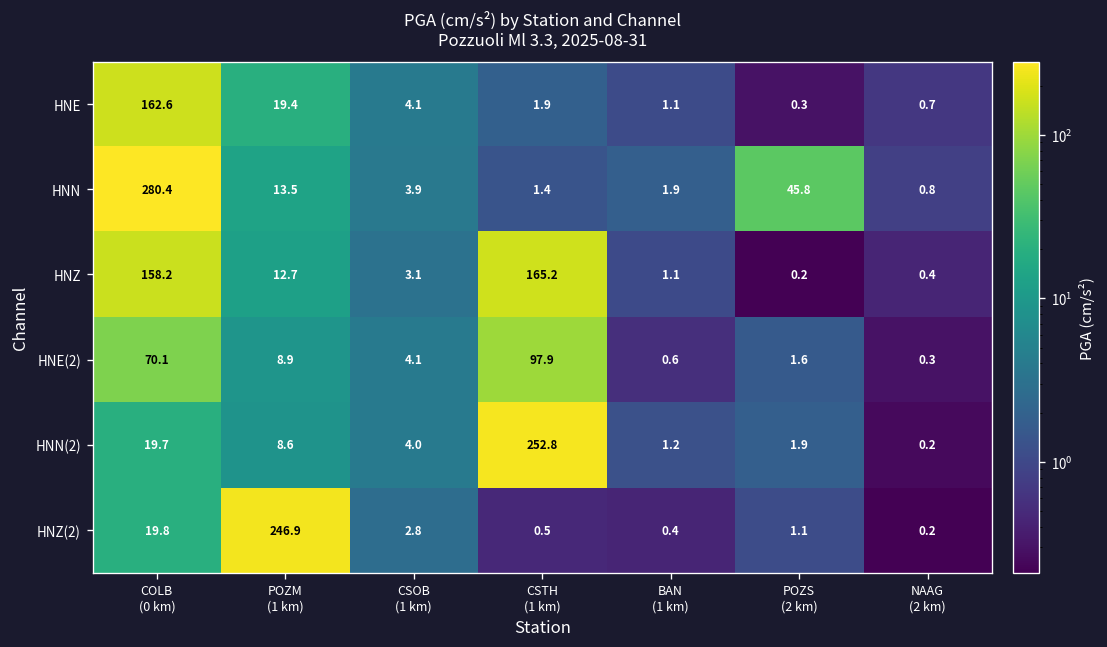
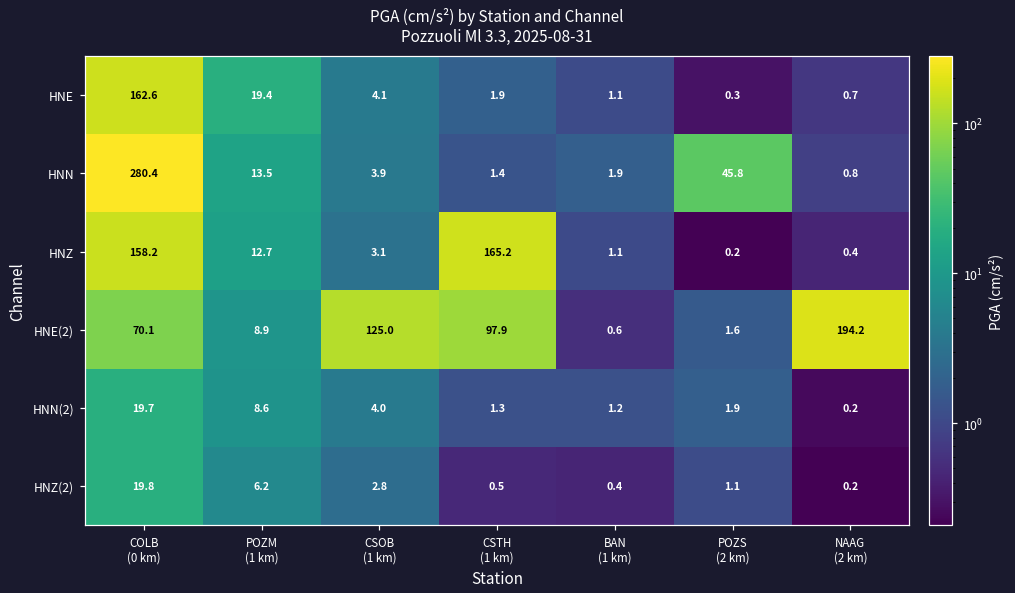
  {
    "HNE": {
      "COLB (0 km)": 162.6,
      "POZM (1 km)": 19.4,
      "CSOB (1 km)": 4.1,
      "CSTH (1 km)": 1.9,
      "BAN (1 km)": 1.1,
      "POZS (2 km)": 0.3,
      "NAAG (2 km)": 0.7
    },
    "HNN": {
      "COLB (0 km)": 280.4,
      "POZM (1 km)": 13.5,
      "CSOB (1 km)": 3.9,
      "CSTH (1 km)": 1.4,
      "BAN (1 km)": 1.9,
      "POZS (2 km)": 45.8,
      "NAAG (2 km)": 0.8
    },
    "HNZ": {
      "COLB (0 km)": 158.2,
      "POZM (1 km)": 12.7,
      "CSOB (1 km)": 3.1,
      "CSTH (1 km)": 165.2,
      "BAN (1 km)": 1.1,
      "POZS (2 km)": 0.2,
      "NAAG (2 km)": 0.4
    },
    "HNE(2)": {
      "COLB (0 km)": 70.1,
      "POZM (1 km)": 8.9,
-     "CSOB (1 km)": 4.1,
+     "CSOB (1 km)": 125.0,
      "CSTH (1 km)": 97.9,
      "BAN (1 km)": 0.6,
      "POZS (2 km)": 1.6,
-     "NAAG (2 km)": 0.3
+     "NAAG (2 km)": 194.2
    },
    "HNN(2)": {
      "COLB (0 km)": 19.7,
      "POZM (1 km)": 8.6,
      "CSOB (1 km)": 4.0,
-     "CSTH (1 km)": 252.8,
+     "CSTH (1 km)": 1.3,
      "BAN (1 km)": 1.2,
      "POZS (2 km)": 1.9,
      "NAAG (2 km)": 0.2
    },
    "HNZ(2)": {
      "COLB (0 km)": 19.8,
-     "POZM (1 km)": 246.9,
+     "POZM (1 km)": 6.2,
      "CSOB (1 km)": 2.8,
      "CSTH (1 km)": 0.5,
      "BAN (1 km)": 0.4,
      "POZS (2 km)": 1.1,
      "NAAG (2 km)": 0.2
    }
  }
